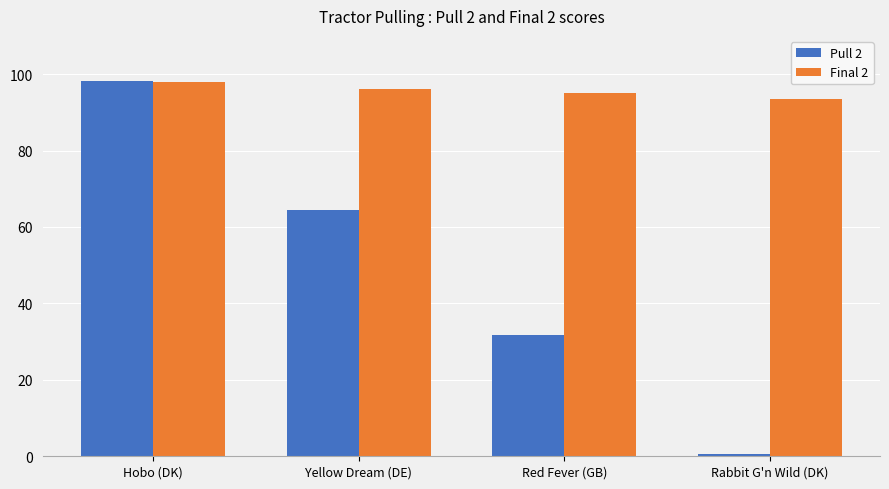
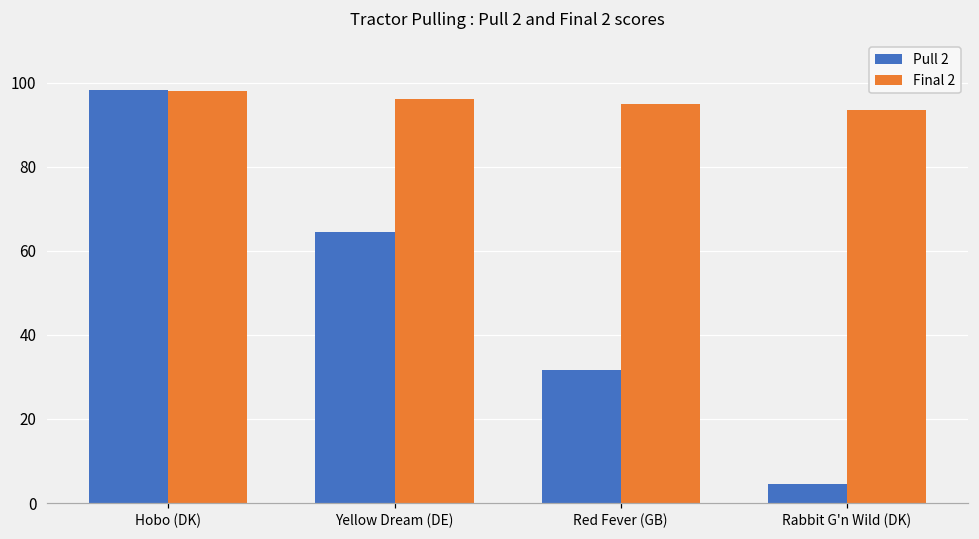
  {
    "Pull 2": {
      "Hobo (DK)": 98,
      "Yellow Dream (DE)": 64,
      "Red Fever (GB)": 32,
-     "Rabbit G'n Wild (DK)": 1
+     "Rabbit G'n Wild (DK)": 5
    },
    "Final 2": {
      "Hobo (DK)": 98,
      "Yellow Dream (DE)": 96,
      "Red Fever (GB)": 95,
      "Rabbit G'n Wild (DK)": 93
    }
  }
